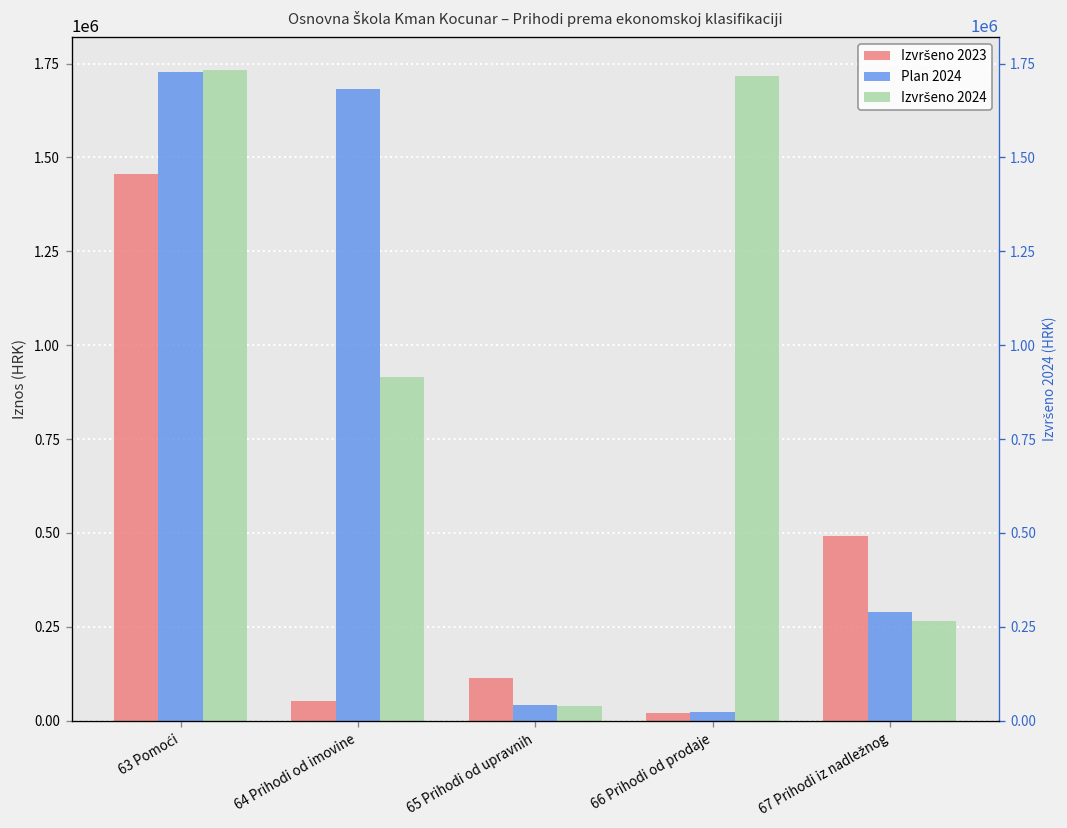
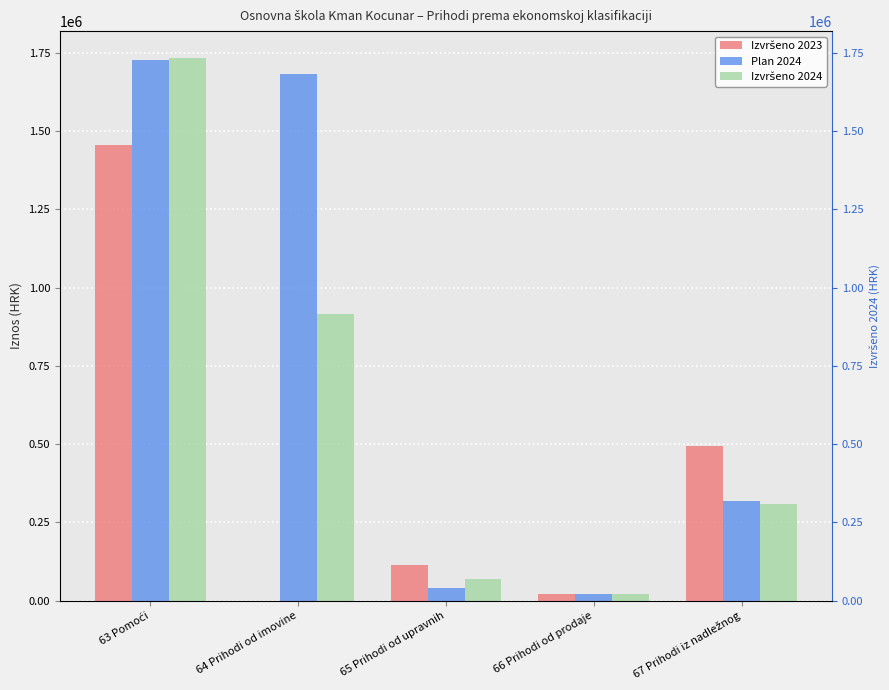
  {
    "Izvršeno 2023": {
      "63 Pomoći": 1460000,
-     "64 Prihodi od imovine": 50000,
+     "64 Prihodi od imovine": 0,
      "65 Prihodi od upravnih": 120000,
      "66 Prihodi od prodaje": 20000,
      "67 Prihodi iz nadležnog": 490000
    },
    "Plan 2024": {
      "63 Pomoći": 1730000,
      "64 Prihodi od imovine": 1680000,
      "65 Prihodi od upravnih": 40000,
      "66 Prihodi od prodaje": 20000,
-     "67 Prihodi iz nadležnog": 290000
+     "67 Prihodi iz nadležnog": 320000
    },
    "Izvršeno 2024": {
      "63 Pomoći": 1730000,
      "64 Prihodi od imovine": 920000,
-     "65 Prihodi od upravnih": 40000,
-     "66 Prihodi od prodaje": 1720000,
-     "67 Prihodi iz nadležnog": 270000
+     "65 Prihodi od upravnih": 70000,
+     "66 Prihodi od prodaje": 20000,
+     "67 Prihodi iz nadležnog": 310000
    }
  }
